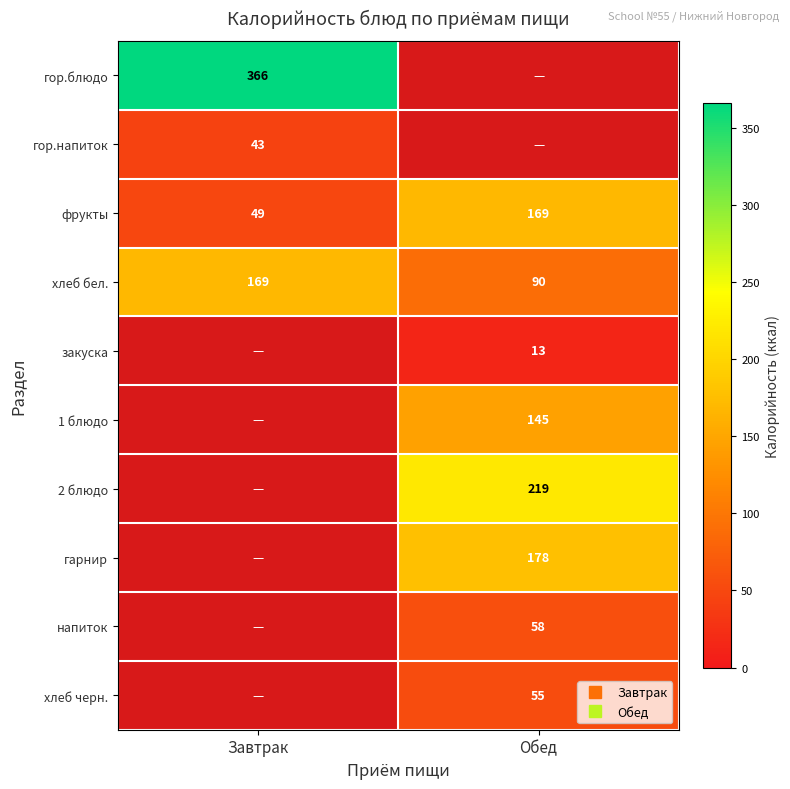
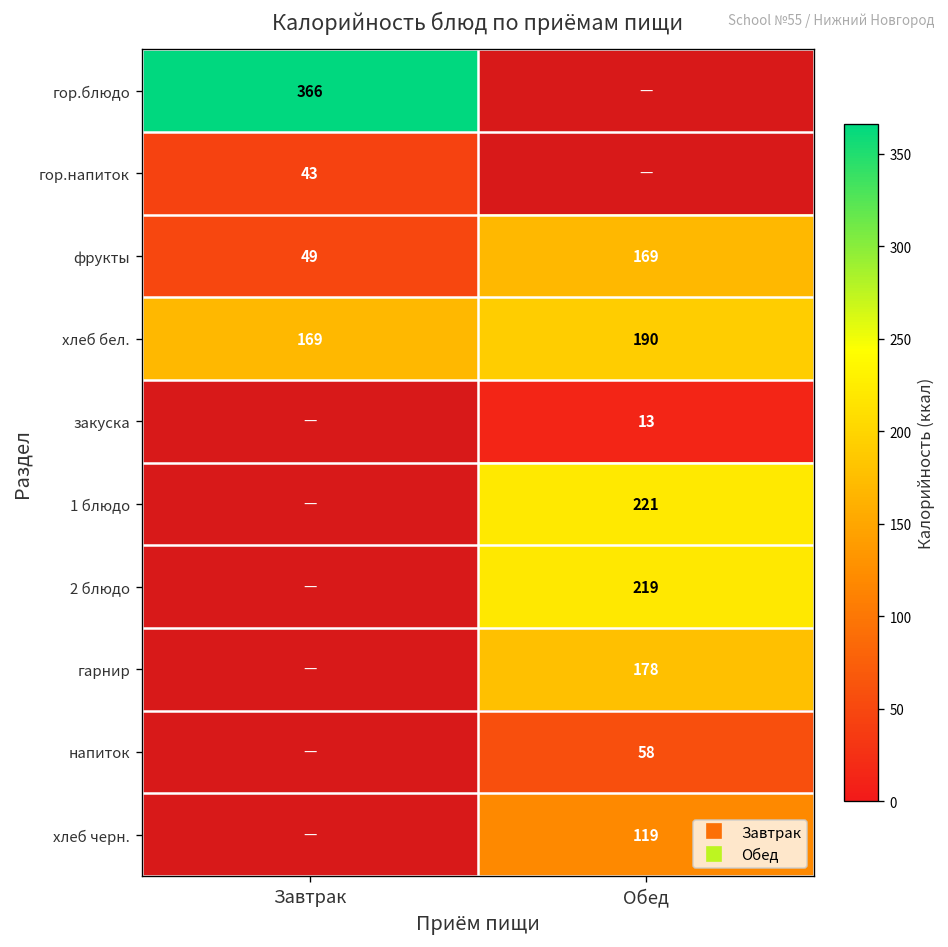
  {
    "гор.блюдо": {
      "Завтрак": 366
    },
    "гор.напиток": {
      "Завтрак": 43
    },
    "фрукты": {
      "Завтрак": 49,
      "Обед": 169
    },
    "хлеб бел.": {
      "Завтрак": 169,
-     "Обед": 90
+     "Обед": 190
    },
    "закуска": {
      "Обед": 13
    },
    "1 блюдо": {
-     "Обед": 145
+     "Обед": 221
    },
    "2 блюдо": {
      "Обед": 219
    },
    "гарнир": {
      "Обед": 178
    },
    "напиток": {
      "Обед": 58
    },
    "хлеб черн.": {
-     "Обед": 55
+     "Обед": 119
    }
  }
